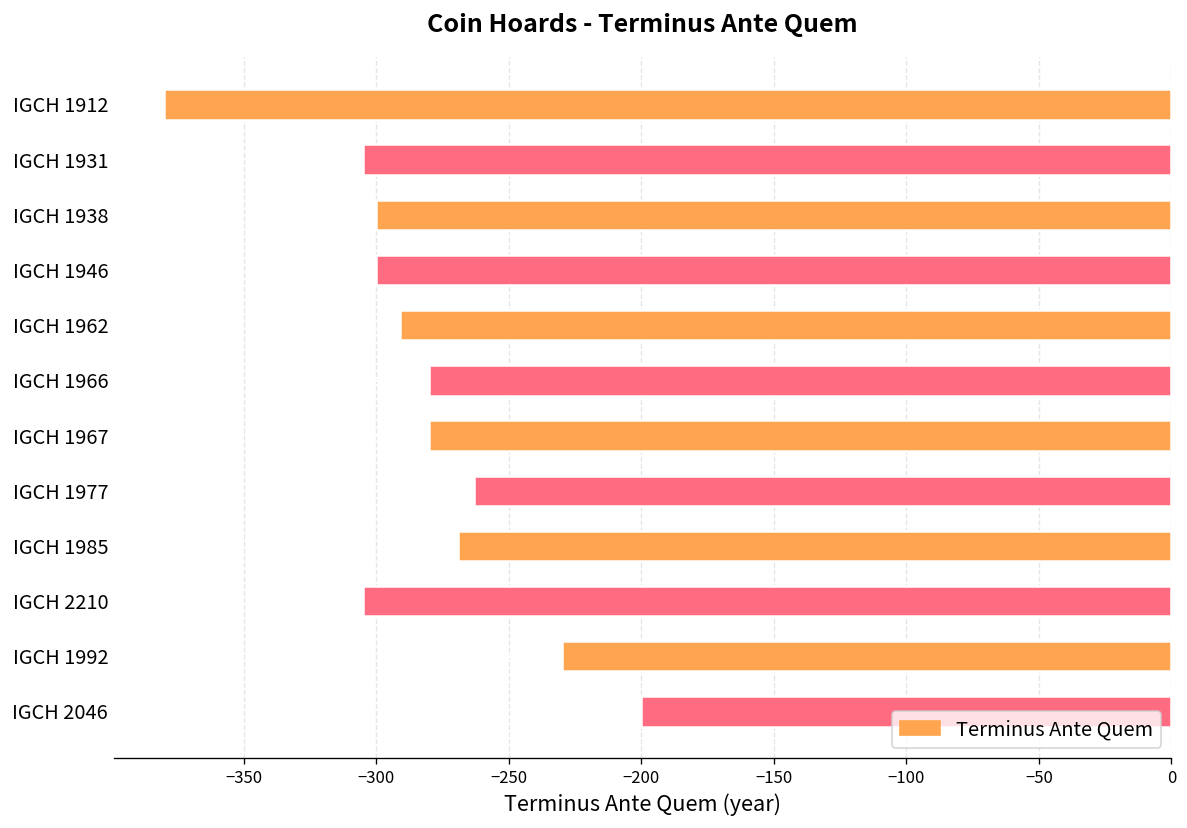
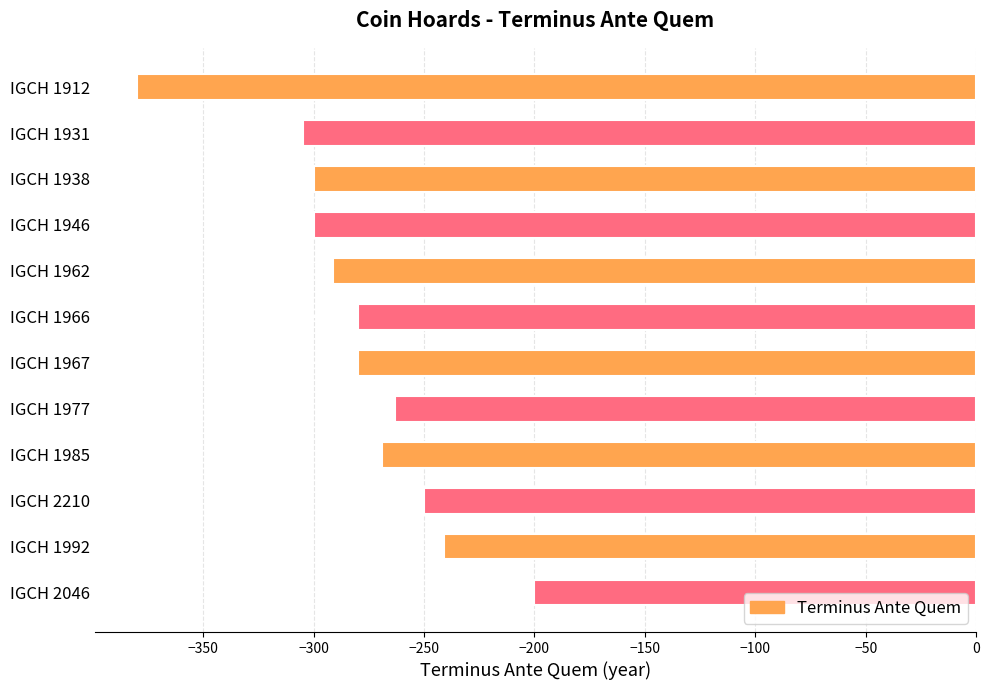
  {
    "IGCH 1912": -380,
    "IGCH 1931": -305,
    "IGCH 1938": -300,
    "IGCH 1946": -300,
    "IGCH 1962": -291,
    "IGCH 1966": -280,
    "IGCH 1967": -280,
    "IGCH 1977": -263,
    "IGCH 1985": -269,
-   "IGCH 2210": -305,
-   "IGCH 1992": -230,
+   "IGCH 2210": -250,
+   "IGCH 1992": -241,
    "IGCH 2046": -200
  }
